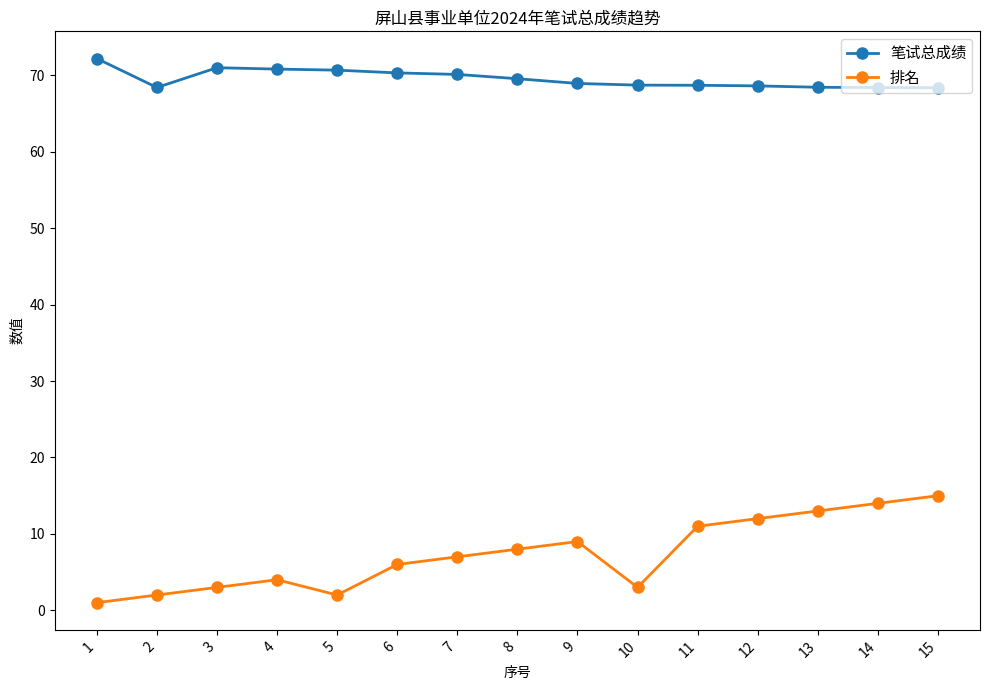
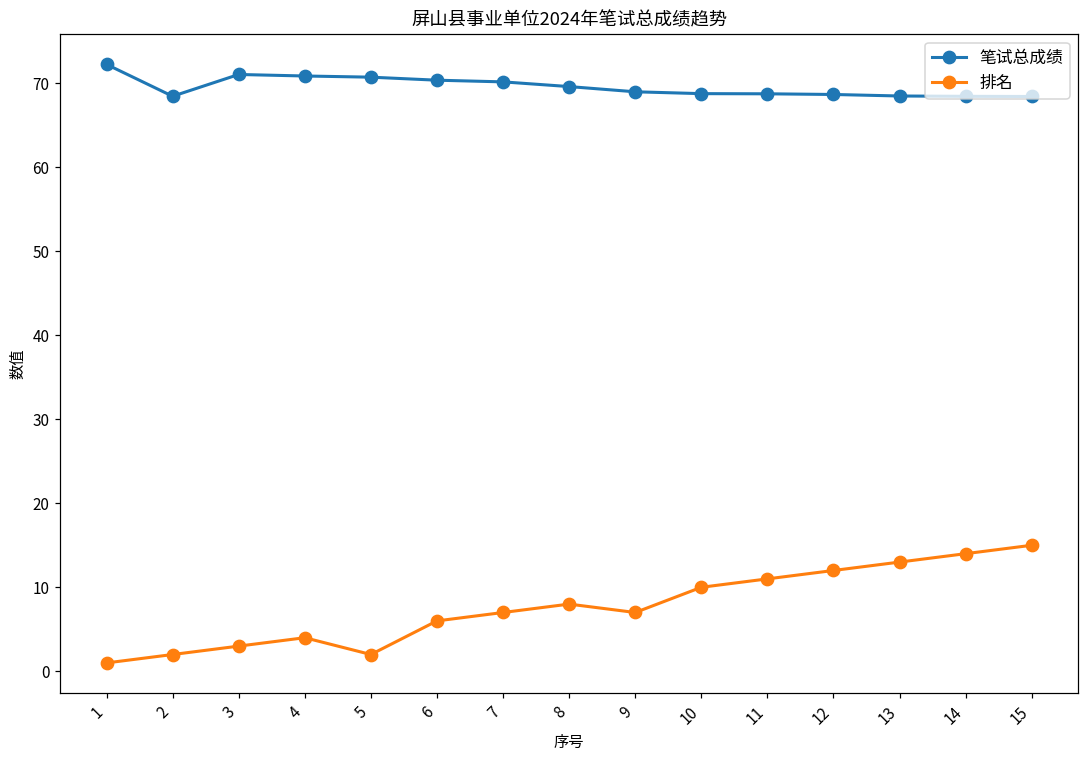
  {
    "笔试总成绩": {
      "1": 72,
      "2": 68,
      "3": 71,
      "4": 71,
      "5": 71,
      "6": 70,
      "7": 70,
      "8": 70,
      "9": 69,
      "10": 69,
      "11": 69,
      "12": 69,
      "13": 68
    },
    "排名": {
      "1": 1,
      "2": 2,
      "3": 3,
      "4": 4,
      "5": 2,
      "6": 6,
      "7": 7,
      "8": 8,
-     "9": 9,
-     "10": 3,
+     "9": 7,
+     "10": 10,
      "11": 11,
      "12": 12,
      "13": 13,
      "14": 14,
      "15": 15
    }
  }
